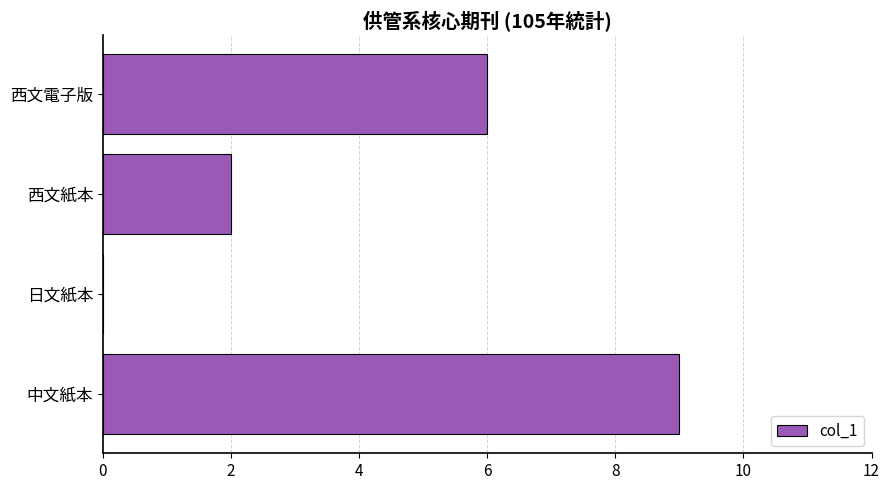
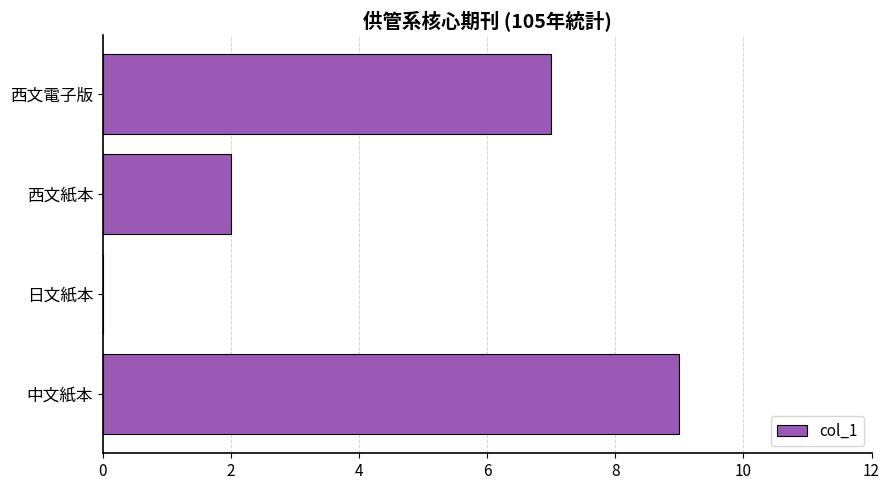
  {
-   "西文電子版": 6,
+   "西文電子版": 7,
    "西文紙本": 2,
    "日文紙本": 0,
    "中文紙本": 9
  }
